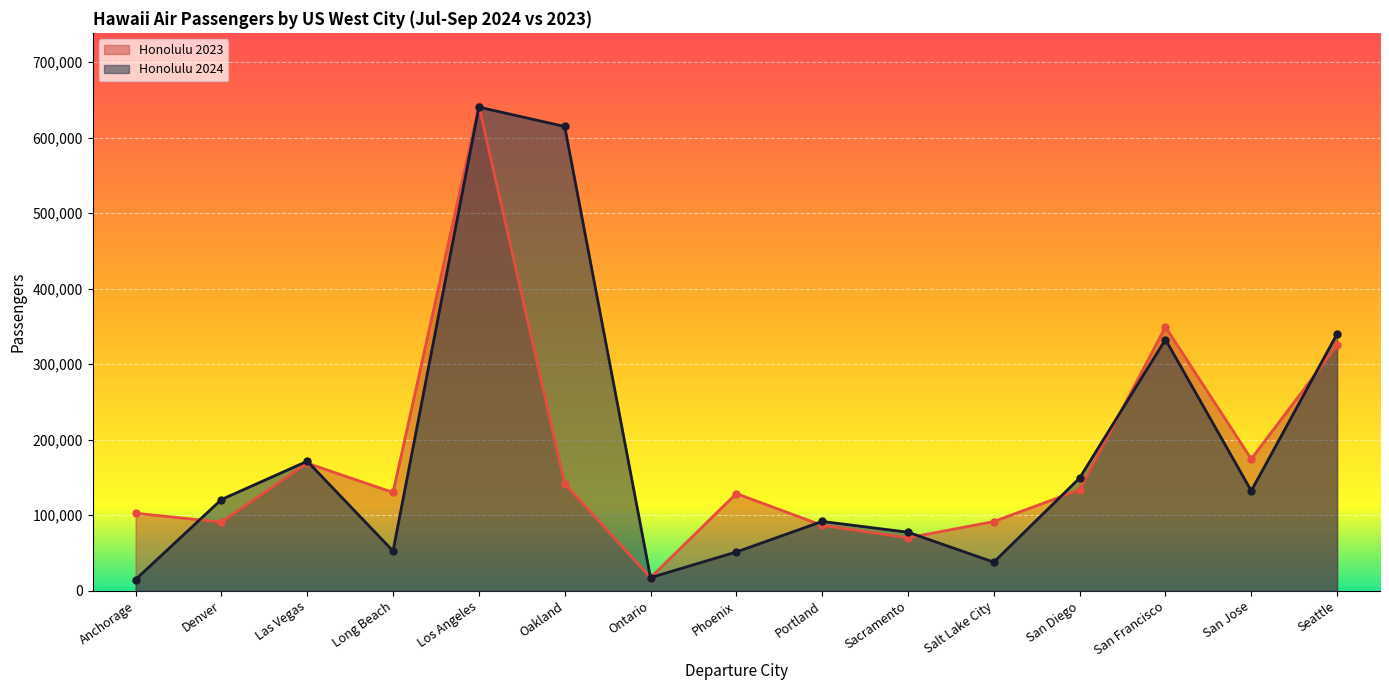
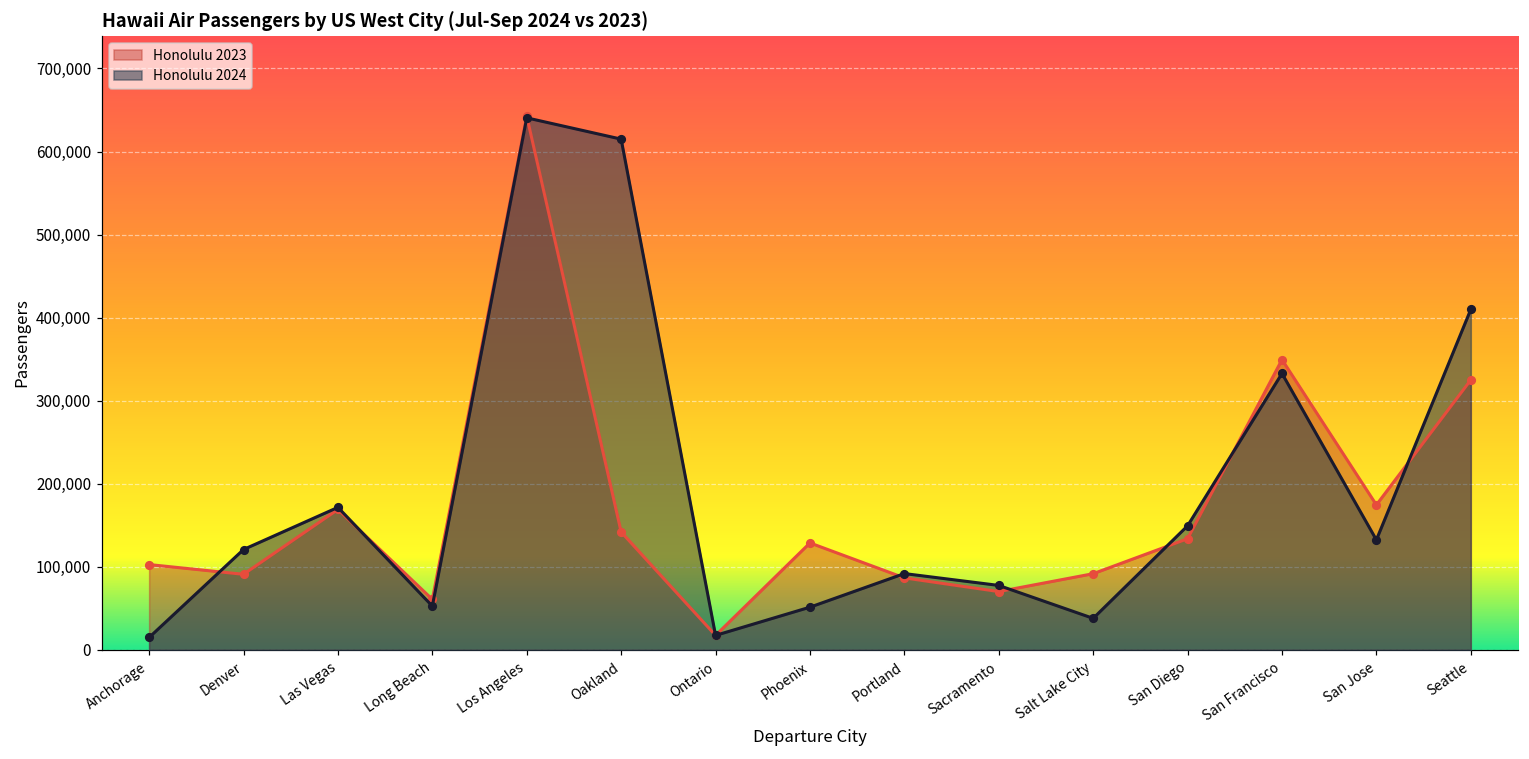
  {
    "Honolulu 2023": {
      "Anchorage": "100,000",
      "Denver": "90,000",
-     "Long Beach": "130,000",
+     "Long Beach": "60,000",
      "Oakland": "140,000",
      "Phoenix": "130,000",
      "Portland": "90,000",
      "Sacramento": "70,000",
      "Salt Lake City": "90,000",
      "San Diego": "130,000",
      "San Francisco": "350,000",
      "San Jose": "170,000",
      "Seattle": "320,000"
    },
    "Honolulu 2024": {
      "Anchorage": "10,000",
      "Denver": "120,000",
      "Long Beach": "50,000",
      "Oakland": "610,000",
      "Phoenix": "50,000",
      "Portland": "90,000",
      "Sacramento": "80,000",
      "Salt Lake City": "40,000",
      "San Diego": "150,000",
      "San Francisco": "330,000",
      "San Jose": "130,000",
-     "Seattle": "340,000"
+     "Seattle": "410,000"
    }
  }
